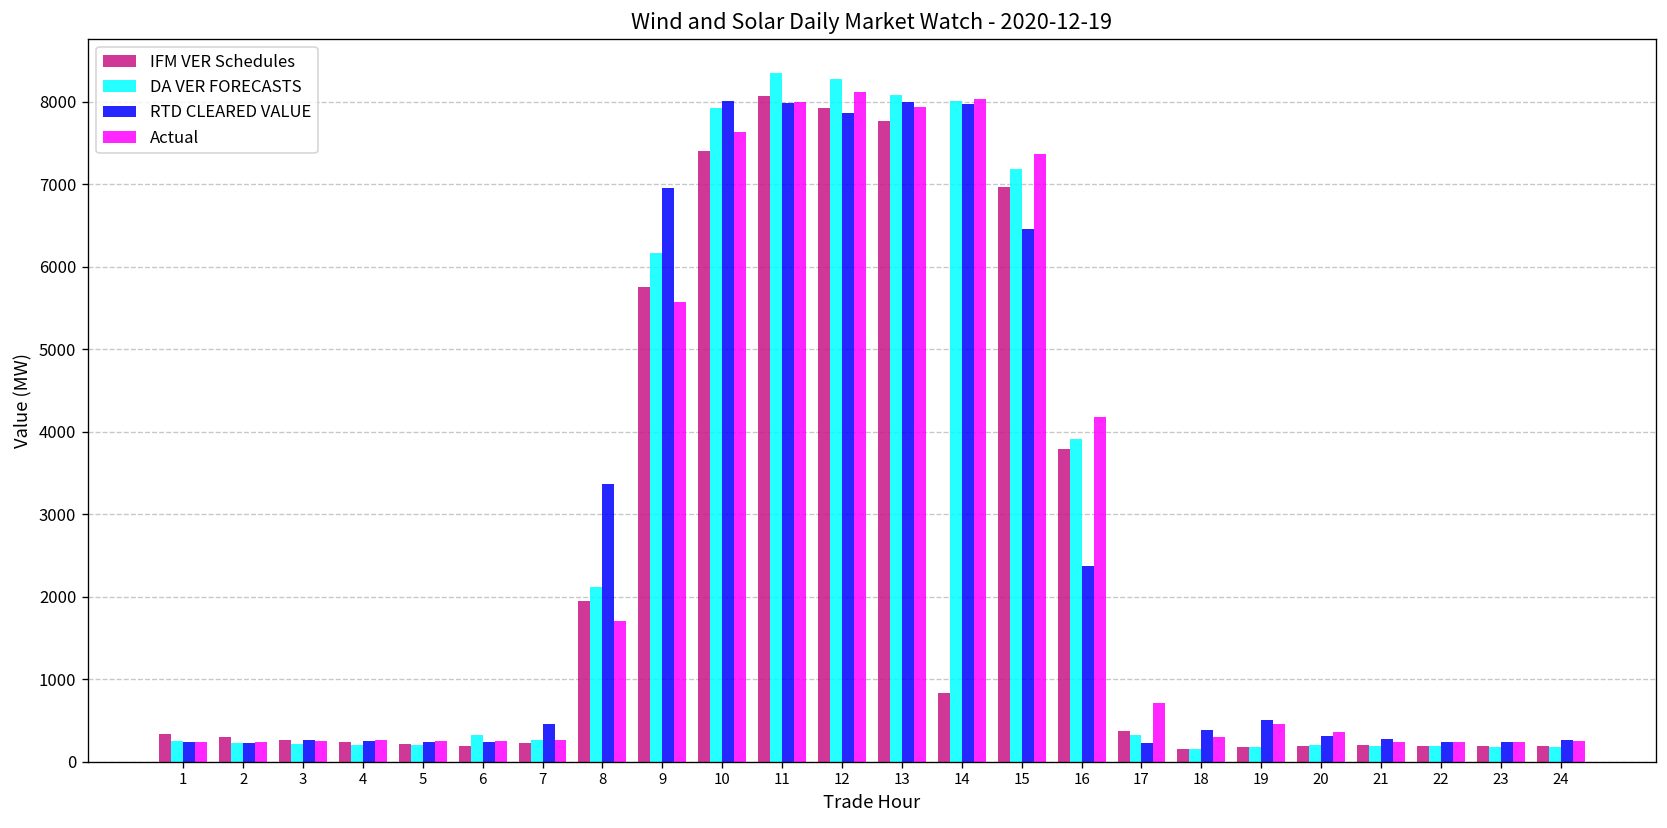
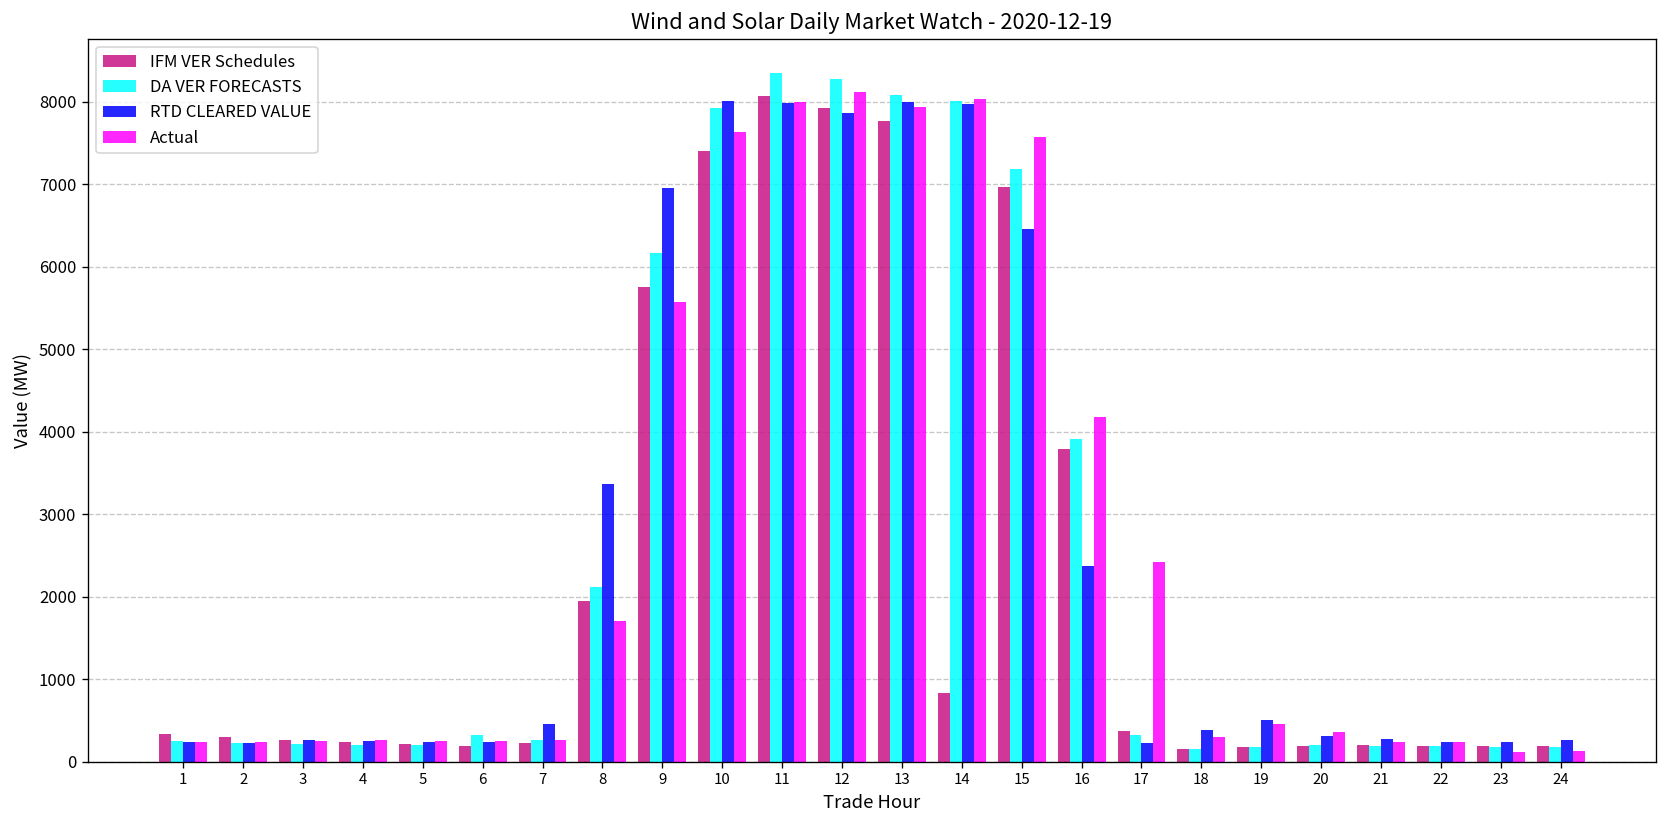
  {
    "IFM VER Schedules": {
      "1": 300,
      "2": 300,
      "3": 300,
      "4": 200,
      "5": 200,
      "6": 200,
      "7": 200,
      "8": 1900,
      "9": 5800,
      "10": 7400,
      "11": 8100,
      "12": 7900,
      "13": 7800,
      "14": 800,
      "15": 7000,
      "16": 3800,
      "17": 400,
      "18": 100,
      "19": 200,
      "20": 200,
      "21": 200,
      "22": 200,
      "23": 200,
      "24": 200
    },
    "DA VER FORECASTS": {
      "1": 200,
      "2": 200,
      "3": 200,
      "4": 200,
      "5": 200,
      "6": 300,
      "7": 300,
      "8": 2100,
      "9": 6200,
      "10": 7900,
      "11": 8300,
      "12": 8300,
      "13": 8100,
      "14": 8000,
      "15": 7200,
      "16": 3900,
      "17": 300,
      "18": 100,
      "19": 200,
      "20": 200,
      "21": 200,
      "22": 200,
      "23": 200,
      "24": 200
    },
    "RTD CLEARED VALUE": {
      "1": 200,
      "2": 200,
      "3": 300,
      "4": 300,
      "5": 200,
      "6": 200,
      "7": 500,
      "8": 3400,
      "9": 7000,
      "10": 8000,
      "11": 8000,
      "12": 7900,
      "13": 8000,
      "14": 8000,
      "15": 6500,
      "16": 2400,
      "17": 200,
      "18": 400,
      "19": 500,
      "20": 300,
      "21": 300,
      "22": 200,
      "23": 200,
      "24": 300
    },
    "Actual": {
      "1": 200,
      "2": 200,
      "3": 200,
      "4": 300,
      "5": 300,
      "6": 200,
      "7": 300,
      "8": 1700,
      "9": 5600,
      "10": 7600,
      "11": 8000,
      "12": 8100,
      "13": 7900,
      "14": 8000,
-     "15": 7400,
+     "15": 7600,
      "16": 4200,
-     "17": 700,
+     "17": 2400,
      "18": 300,
      "19": 500,
      "20": 400,
      "21": 200,
      "22": 200,
-     "23": 200,
-     "24": 200
+     "23": 100,
+     "24": 100
    }
  }
